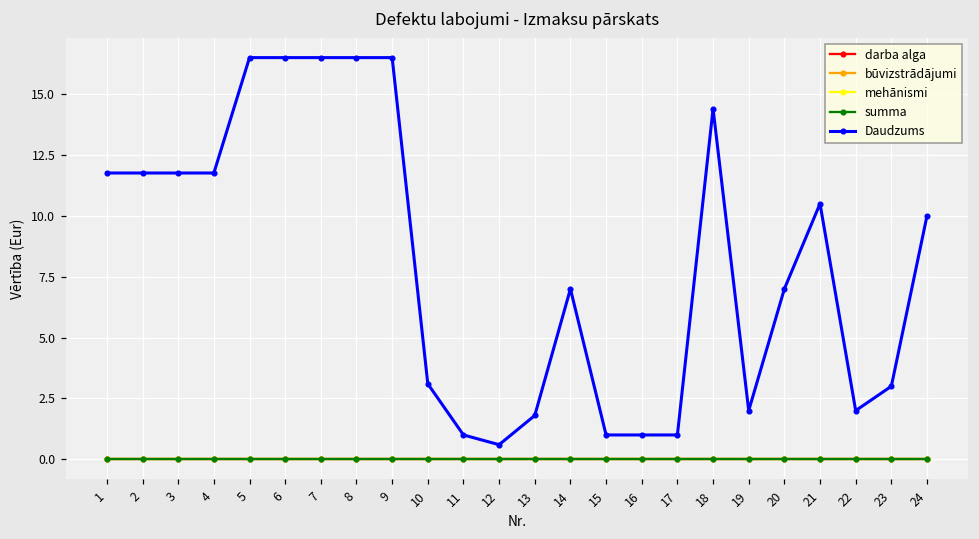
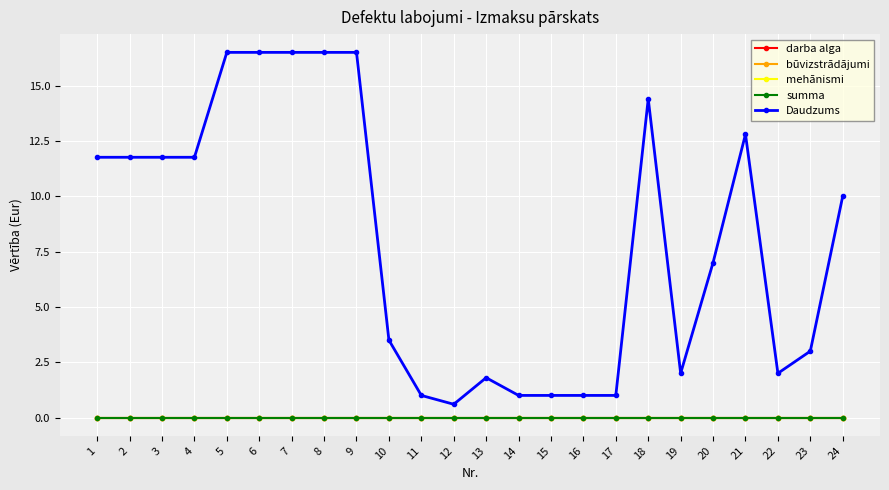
  {
    "summa": {
      "1": 0.0,
      "2": 0.0,
      "3": 0.0,
      "4": 0.0,
      "5": 0.0,
      "6": 0.0,
      "7": 0.0,
      "8": 0.0,
      "9": 0.0,
      "10": 0.0,
      "11": 0.0,
      "12": 0.0,
      "13": 0.0,
      "14": 0.0,
      "15": 0.0,
      "16": 0.0,
      "17": 0.0,
      "18": 0.0,
      "19": 0.0,
      "20": 0.0,
      "21": 0.0,
      "22": 0.0,
      "23": 0.0,
      "24": 0.0
    },
    "Daudzums": {
      "1": 11.8,
      "2": 11.8,
      "3": 11.8,
      "4": 11.8,
      "5": 16.5,
      "6": 16.5,
      "7": 16.5,
      "8": 16.5,
      "9": 16.5,
-     "10": 3.1,
+     "10": 3.5,
      "11": 1.0,
      "12": 0.6,
      "13": 1.8,
-     "14": 7,
+     "14": 1,
      "15": 1.0,
      "16": 1.0,
      "17": 1.0,
      "18": 14.4,
      "19": 2.0,
      "20": 7.0,
-     "21": 10.5,
+     "21": 12.8,
      "22": 2.0,
      "23": 3.0,
      "24": 10.0
    }
  }
